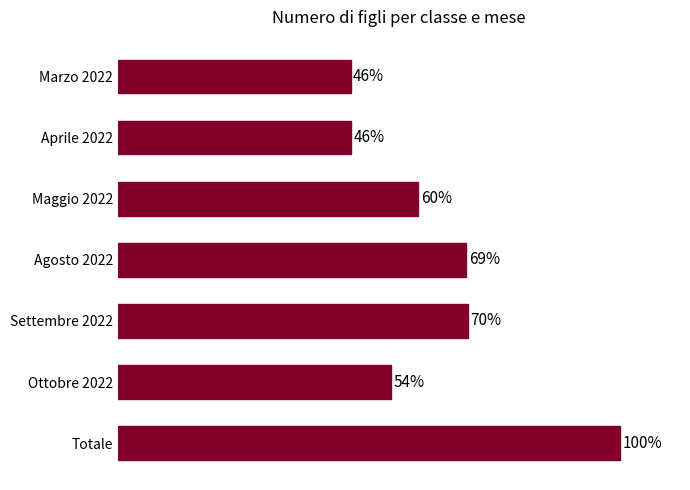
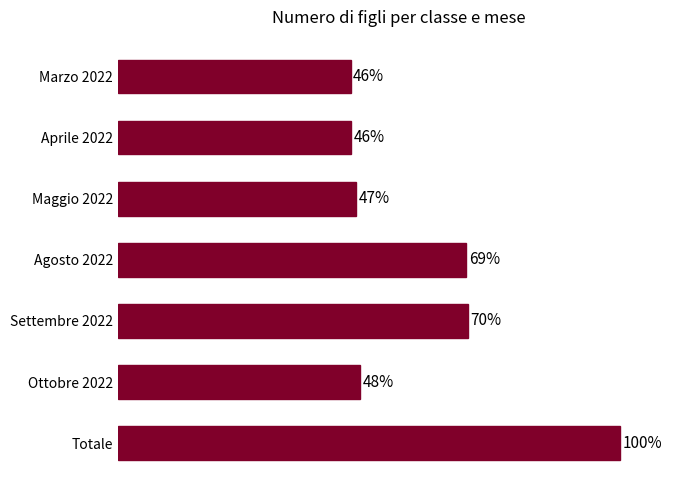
  {
    "Marzo 2022": "46%",
    "Aprile 2022": "46%",
-   "Maggio 2022": "60%",
+   "Maggio 2022": "47%",
    "Agosto 2022": "69%",
    "Settembre 2022": "70%",
-   "Ottobre 2022": "54%",
+   "Ottobre 2022": "48%",
    "Totale": "100%"
  }
